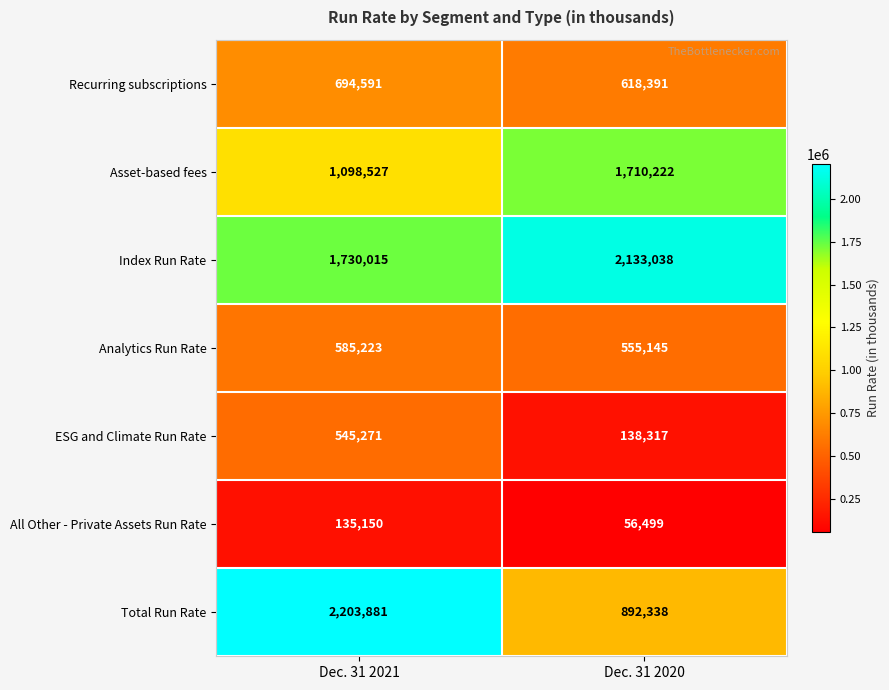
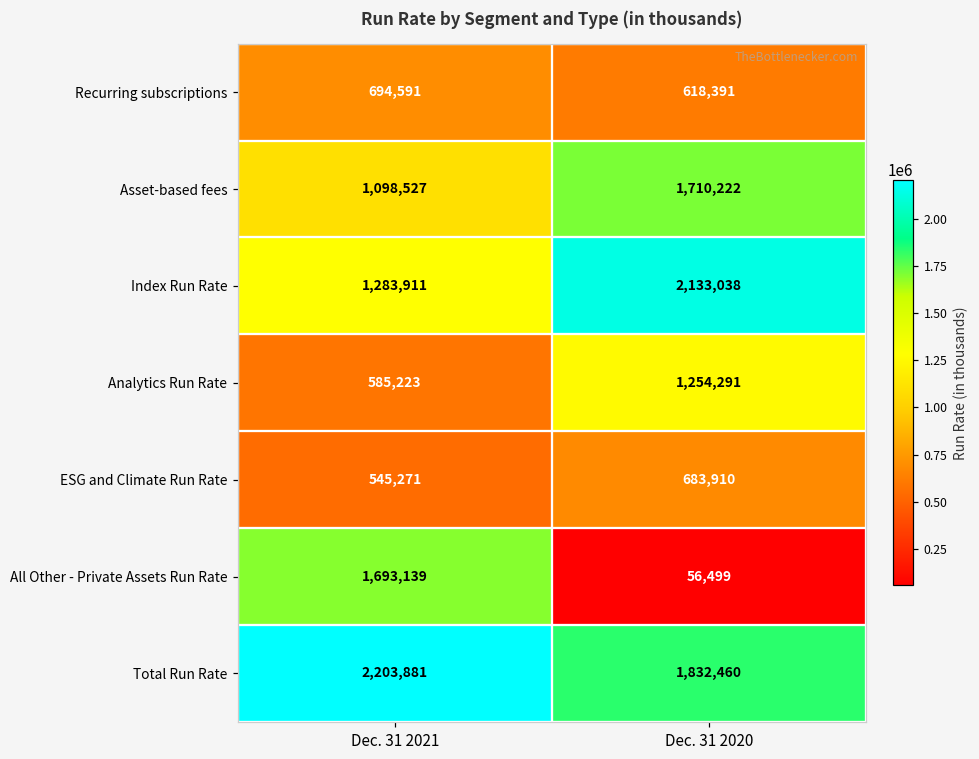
  {
    "Recurring subscriptions": {
      "Dec. 31 2021": "694,591"
    },
    "Asset-based fees": {
      "Dec. 31 2021": "1,098,527",
      "Dec. 31 2020": "1,710,222"
    },
    "Index Run Rate": {
-     "Dec. 31 2021": "1,730,015",
+     "Dec. 31 2021": "1,283,911",
      "Dec. 31 2020": "2,133,038"
    },
    "Analytics Run Rate": {
      "Dec. 31 2021": "585,223",
-     "Dec. 31 2020": "555,145"
+     "Dec. 31 2020": "1,254,291"
    },
    "ESG and Climate Run Rate": {
      "Dec. 31 2021": "545,271",
-     "Dec. 31 2020": "138,317"
+     "Dec. 31 2020": "683,910"
    },
    "All Other - Private Assets Run Rate": {
-     "Dec. 31 2021": "135,150",
+     "Dec. 31 2021": "1,693,139",
      "Dec. 31 2020": "56,499"
    },
    "Total Run Rate": {
      "Dec. 31 2021": "2,203,881",
-     "Dec. 31 2020": "892,338"
+     "Dec. 31 2020": "1,832,460"
    }
  }
